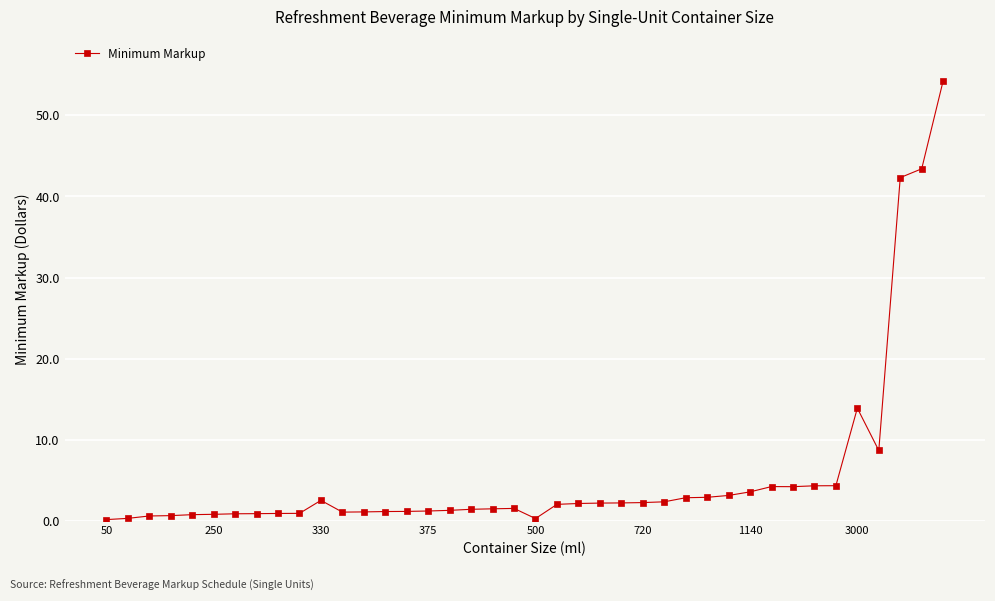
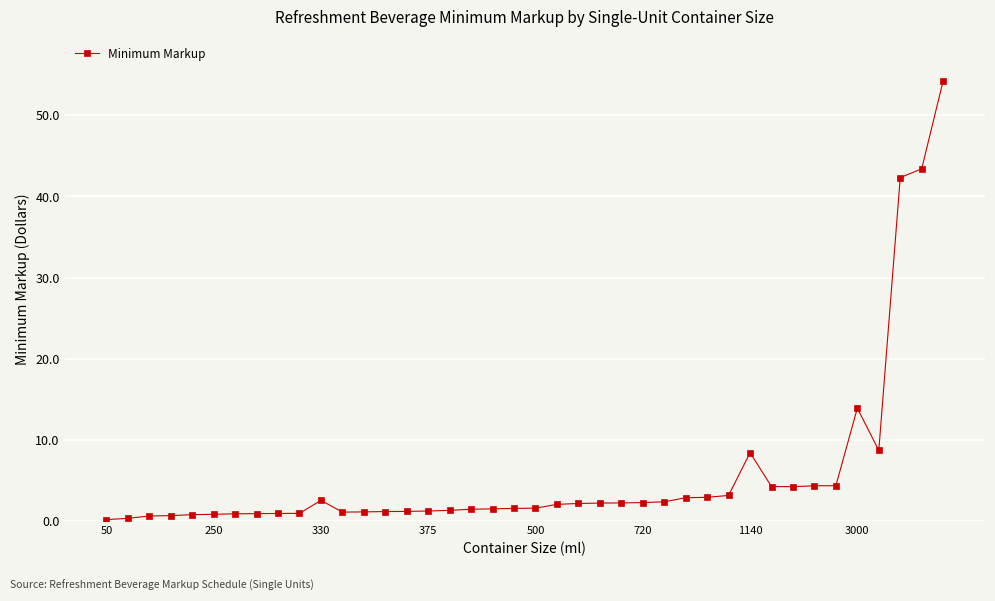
  {
    "50": 0,
    "250": 1,
    "330": 3,
    "375": 1,
-   "500": 0,
+   "500": 2,
    "720": 2,
-   "1140": 4,
+   "1140": 8,
    "3000": 14
  }
